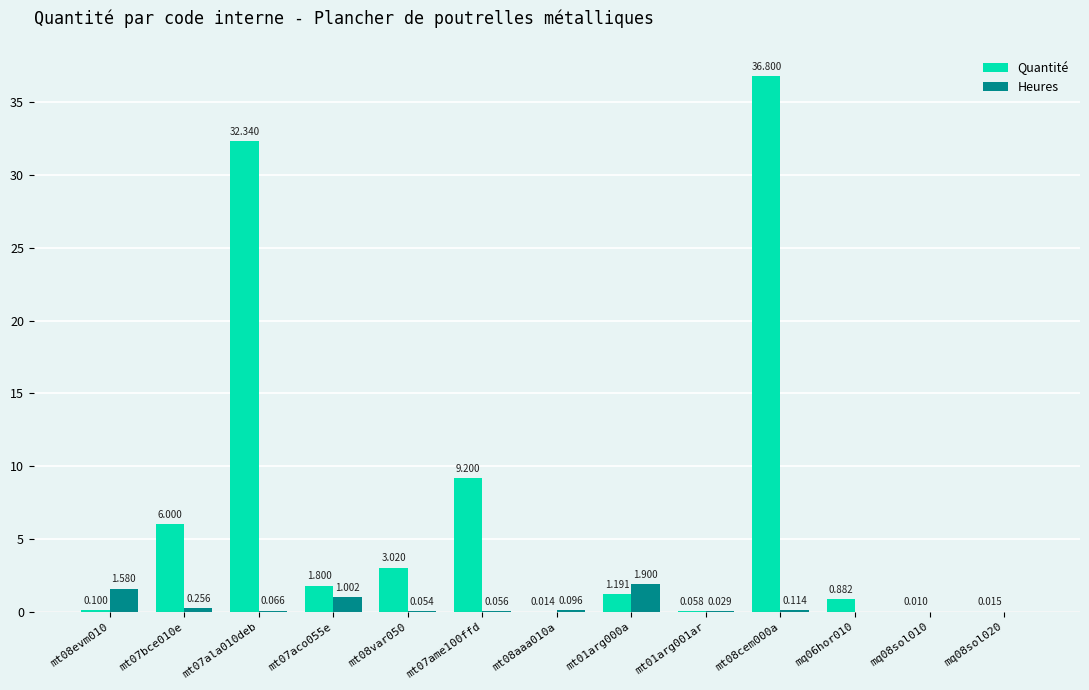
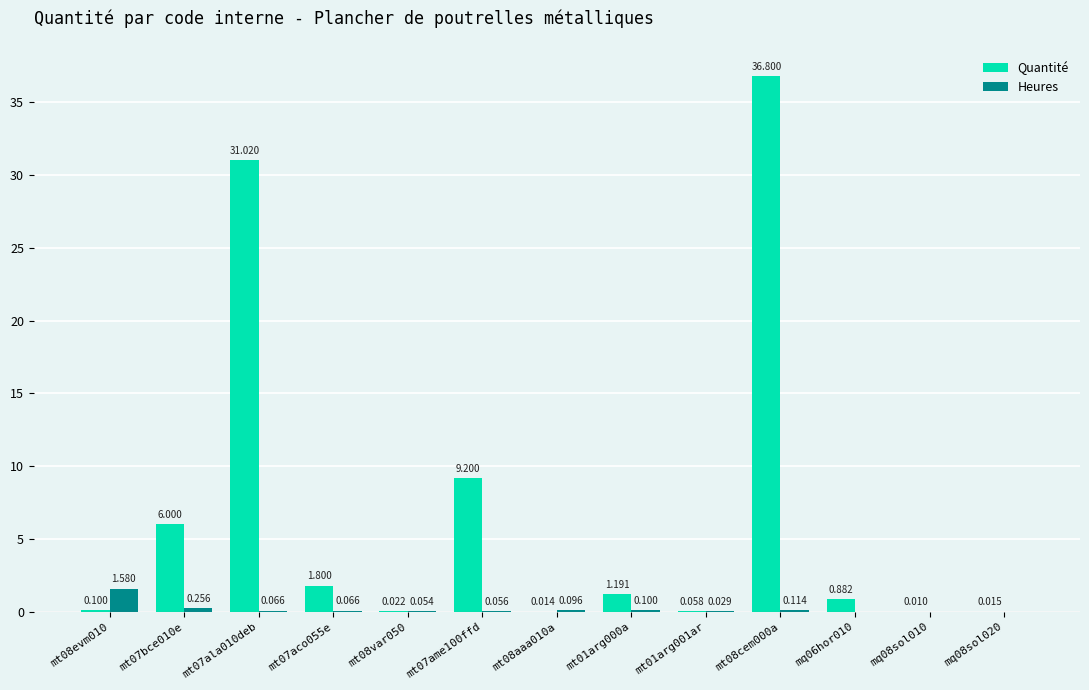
  {
    "Quantité": {
      "mt08evm010": 0.100,
      "mt07bce010e": 6.000,
-     "mt07ala010deb": 32.340,
+     "mt07ala010deb": 31.020,
      "mt07aco055e": 1.800,
-     "mt08var050": 3.020,
+     "mt08var050": 0.022,
      "mt07ame100ffd": 9.200,
      "mt08aaa010a": 0.014,
      "mt01arg000a": 1.191,
      "mt01arg001ar": 0.058,
      "mt08cem000a": 36.800,
      "mq06hor010": 0.882,
      "mq08sol010": 0.010,
      "mq08sol020": 0.015
    },
    "Heures": {
      "mt08evm010": 1.580,
      "mt07bce010e": 0.256,
      "mt07ala010deb": 0.066,
-     "mt07aco055e": 1.002,
+     "mt07aco055e": 0.066,
      "mt08var050": 0.054,
      "mt07ame100ffd": 0.056,
      "mt08aaa010a": 0.096,
-     "mt01arg000a": 1.900,
+     "mt01arg000a": 0.100,
      "mt01arg001ar": 0.029,
      "mt08cem000a": 0.114
    }
  }
